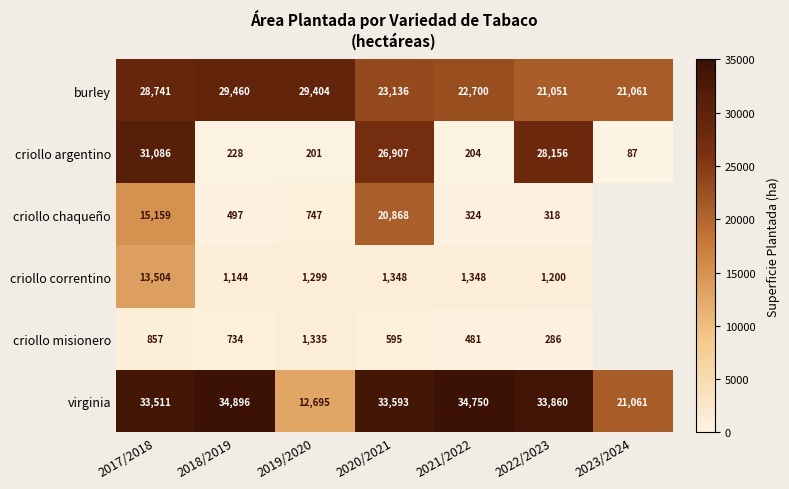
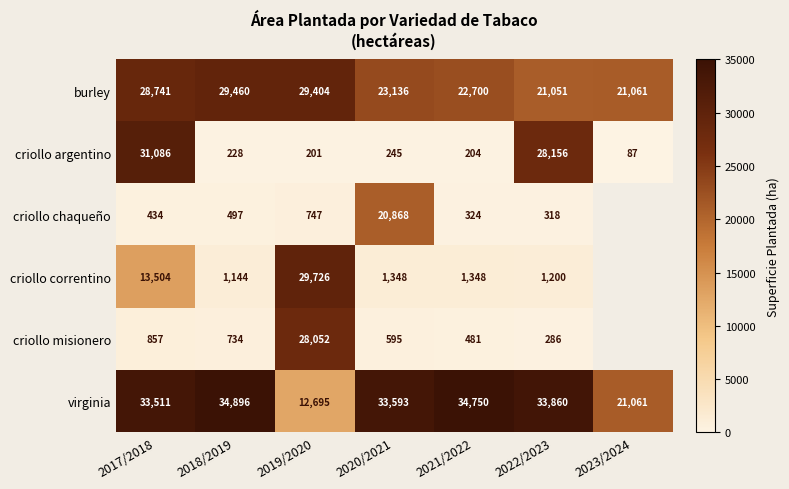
  {
    "burley": {
      "2017/2018": "28,741",
      "2018/2019": "29,460",
      "2019/2020": "29,404",
      "2020/2021": "23,136",
      "2021/2022": "22,700",
      "2022/2023": "21,051",
      "2023/2024": "21,061"
    },
    "criollo argentino": {
      "2017/2018": "31,086",
      "2018/2019": "228",
      "2019/2020": "201",
-     "2020/2021": "26,907",
+     "2020/2021": "245",
      "2021/2022": "204",
      "2022/2023": "28,156",
      "2023/2024": "87"
    },
    "criollo chaqueño": {
-     "2017/2018": "15,159",
+     "2017/2018": "434",
      "2018/2019": "497",
      "2019/2020": "747",
      "2020/2021": "20,868",
      "2021/2022": "324",
      "2022/2023": "318"
    },
    "criollo correntino": {
      "2017/2018": "13,504",
      "2018/2019": "1,144",
-     "2019/2020": "1,299",
+     "2019/2020": "29,726",
      "2020/2021": "1,348",
      "2021/2022": "1,348",
      "2022/2023": "1,200"
    },
    "criollo misionero": {
      "2017/2018": "857",
      "2018/2019": "734",
-     "2019/2020": "1,335",
+     "2019/2020": "28,052",
      "2020/2021": "595",
      "2021/2022": "481",
      "2022/2023": "286"
    },
    "virginia": {
      "2017/2018": "33,511",
      "2018/2019": "34,896",
      "2019/2020": "12,695",
      "2020/2021": "33,593",
      "2021/2022": "34,750",
      "2022/2023": "33,860",
      "2023/2024": "21,061"
    }
  }
